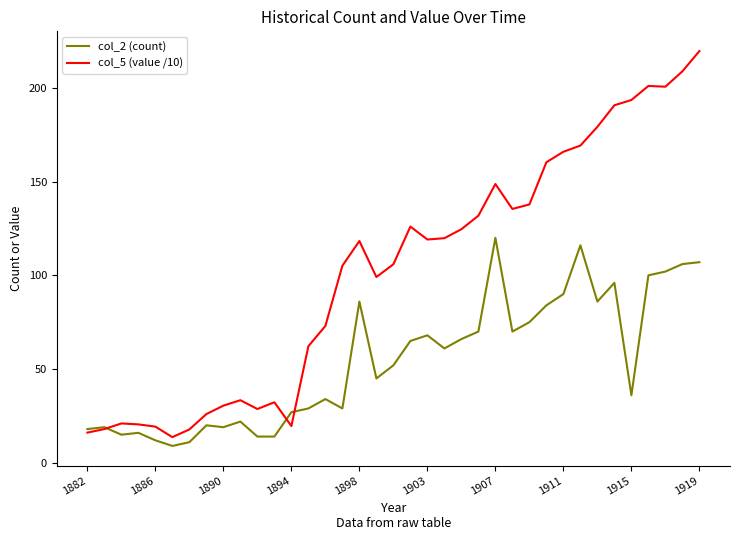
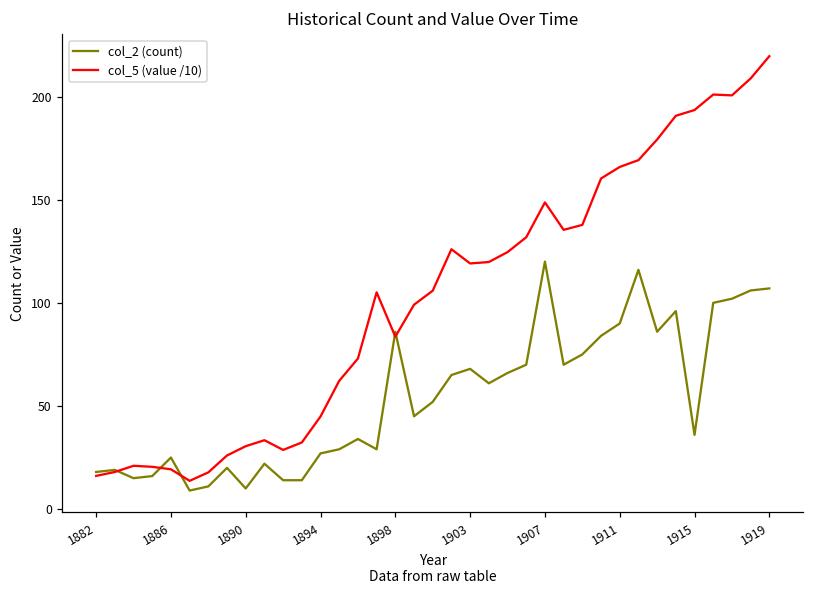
  {
    "col_2 (count)": {
      "1882": 18,
-     "1886": 12,
-     "1890": 19,
+     "1886": 25,
+     "1890": 10,
      "1894": 27,
      "1898": 86,
      "1903": 68,
      "1907": 120,
      "1911": 90,
      "1915": 36,
      "1919": 107
    },
    "col_5 (value /10)": {
      "1882": 16,
      "1886": 19,
      "1890": 31,
-     "1894": 20,
-     "1898": 118,
+     "1894": 45,
+     "1898": 84,
      "1903": 119,
      "1907": 149,
      "1911": 166,
      "1915": 194,
      "1919": 220
    }
  }
